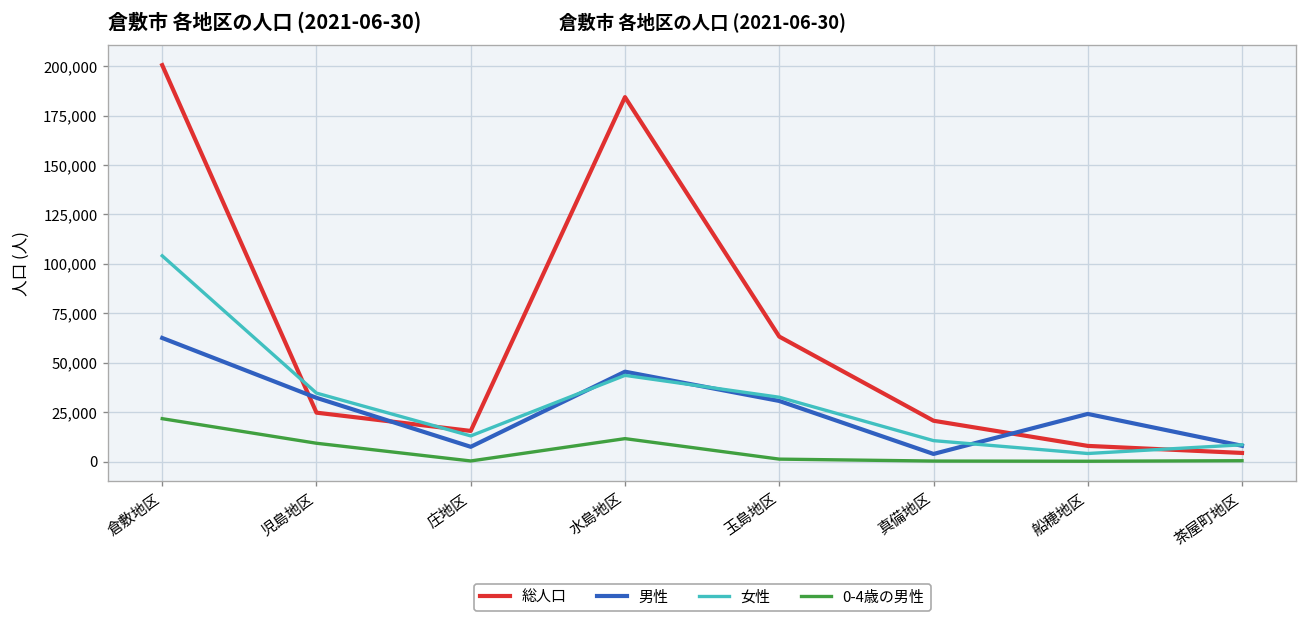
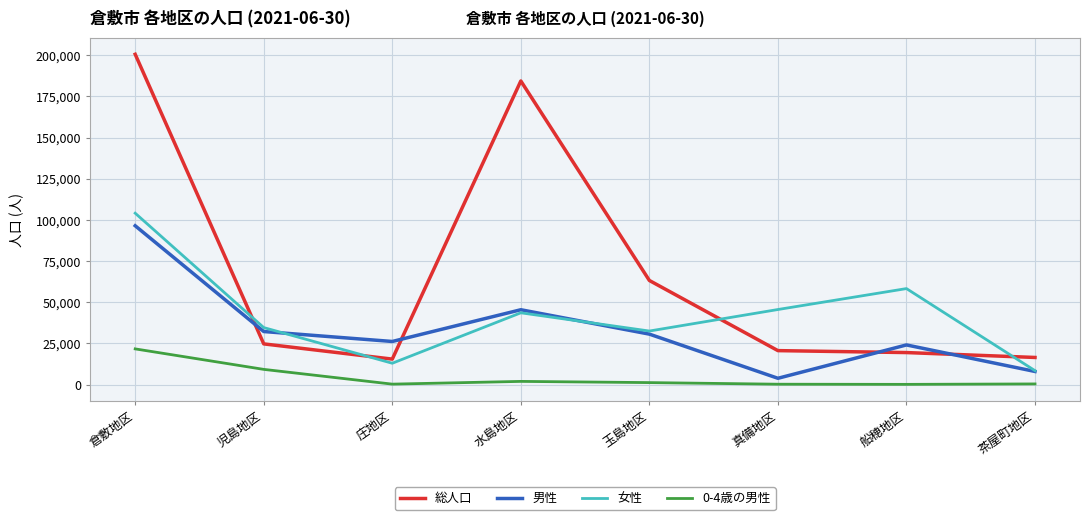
  {
    "総人口": {
      "倉敷地区": "201,000",
      "児島地区": "25,000",
      "庄地区": "16,000",
      "水島地区": "184,000",
      "玉島地区": "63,000",
      "真備地区": "21,000",
-     "船穂地区": "8,000",
-     "茶屋町地区": "4,000"
+     "船穂地区": "19,000",
+     "茶屋町地区": "17,000"
    },
    "男性": {
-     "倉敷地区": "63,000",
+     "倉敷地区": "96,000",
      "児島地区": "32,000",
-     "庄地区": "7,000",
+     "庄地区": "26,000",
      "水島地区": "45,000",
      "玉島地区": "31,000",
      "真備地区": "4,000",
      "船穂地区": "24,000"
    },
    "女性": {
      "倉敷地区": "104,000",
      "児島地区": "35,000",
      "庄地区": "13,000",
      "水島地区": "44,000",
      "玉島地区": "33,000",
-     "真備地区": "11,000",
-     "船穂地区": "4,000"
+     "真備地区": "46,000",
+     "船穂地区": "58,000"
    },
    "0-4歳の男性": {
      "倉敷地区": "22,000",
      "児島地区": "9,000",
      "庄地区": "0",
-     "水島地区": "12,000",
+     "水島地区": "2,000",
      "玉島地区": "1,000",
      "真備地区": "0",
      "船穂地区": "0",
      "茶屋町地区": "0"
    }
  }
